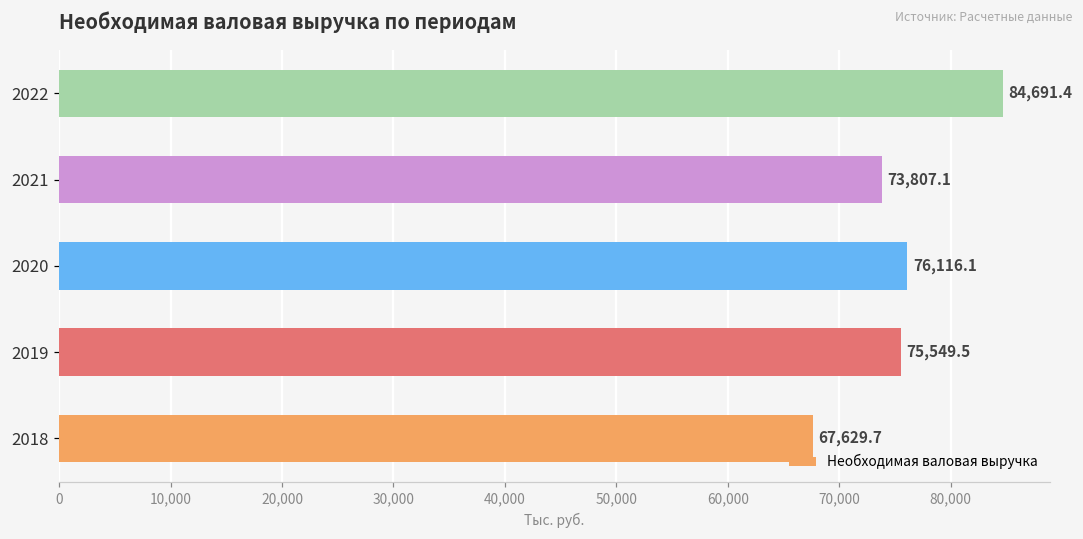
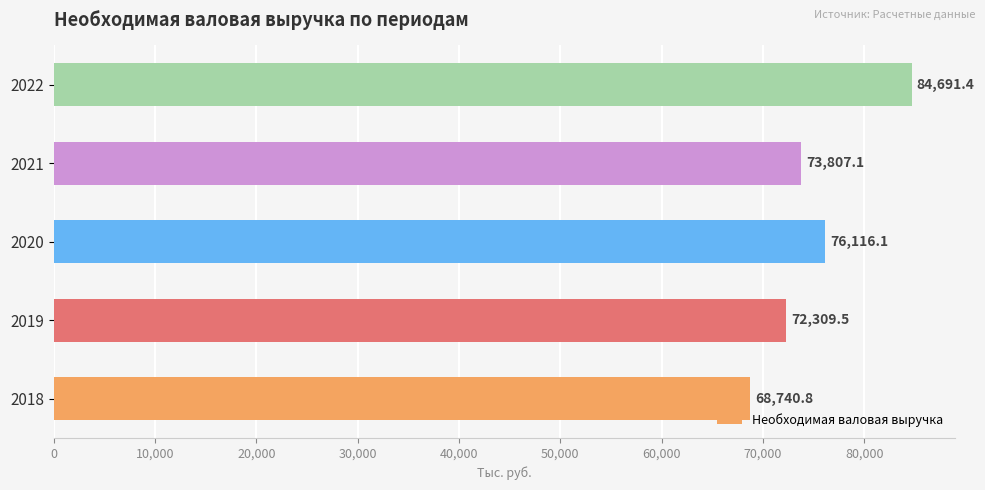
  {
    "2022": "84,691.4",
    "2021": "73,807.1",
    "2020": "76,116.1",
-   "2019": "75,549.5",
-   "2018": "67,629.7"
+   "2019": "72,309.5",
+   "2018": "68,740.8"
  }
